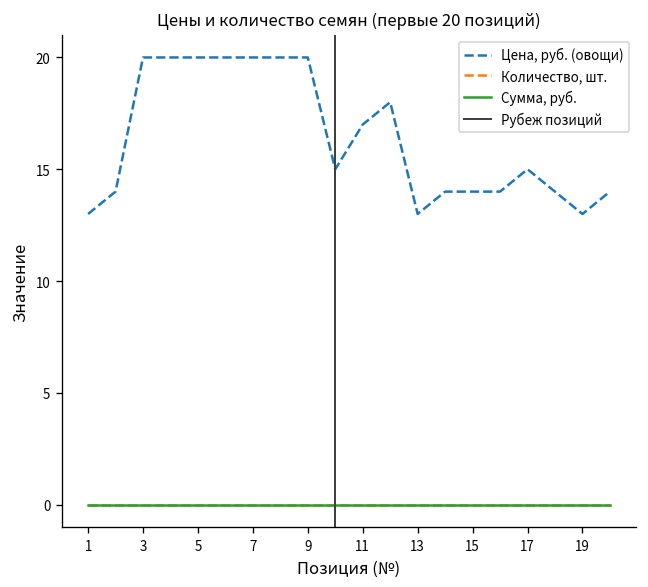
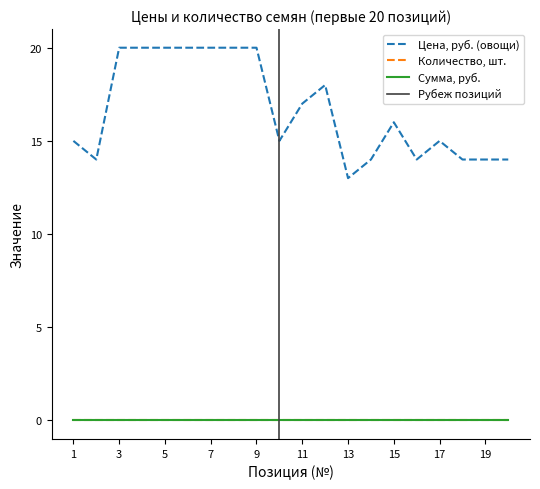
  {
    "Цена, руб. (овощи)": {
-     "1": 13,
+     "1": 15,
      "3": 20,
      "5": 20,
      "7": 20,
      "9": 20,
      "11": 17,
      "13": 13,
-     "15": 14,
+     "15": 16,
      "17": 15,
-     "19": 13
+     "19": 14
    },
    "Сумма, руб.": {
      "1": 0,
      "3": 0,
      "5": 0,
      "7": 0,
      "9": 0,
      "11": 0,
      "13": 0,
      "15": 0,
      "17": 0,
      "19": 0
    }
  }
